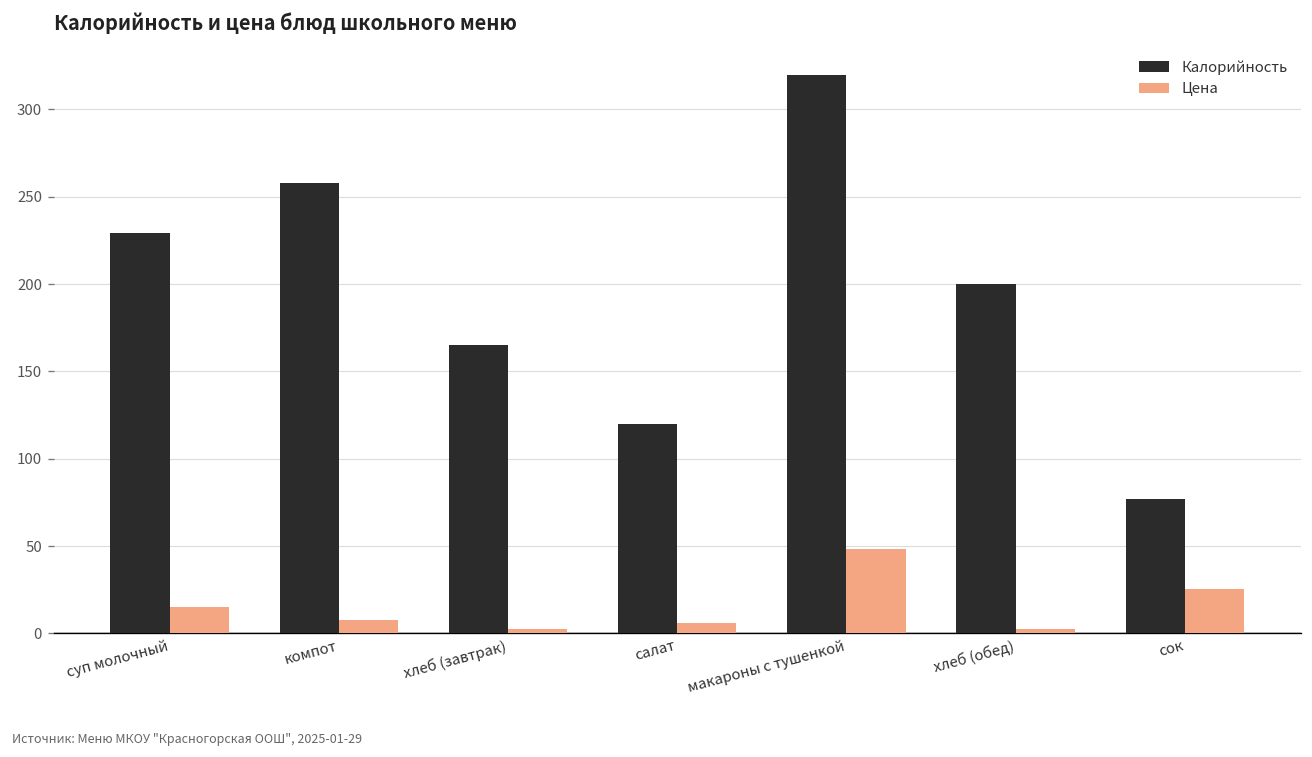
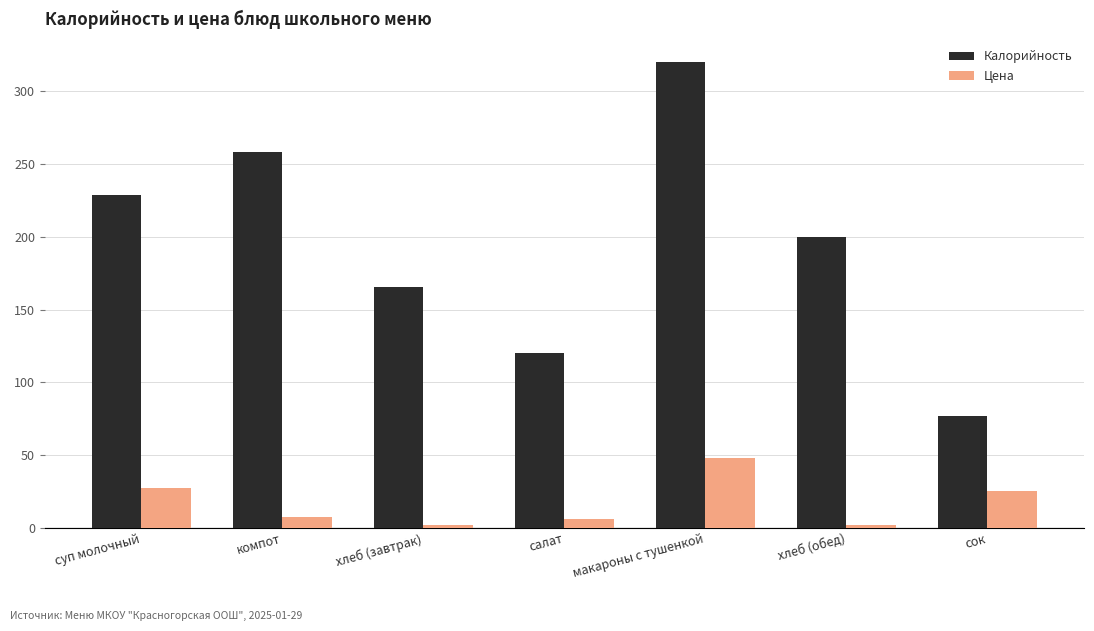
  {
    "Калорийность": {
      "суп молочный": 229,
      "компот": 258,
      "хлеб (завтрак)": 165,
      "салат": 120,
      "макароны с тушенкой": 320,
      "хлеб (обед)": 200,
      "сок": 77
    },
    "Цена": {
-     "суп молочный": 15,
+     "суп молочный": 27,
      "компот": 7,
      "хлеб (завтрак)": 2,
      "салат": 6,
      "макароны с тушенкой": 48,
      "хлеб (обед)": 2,
      "сок": 25
    }
  }
